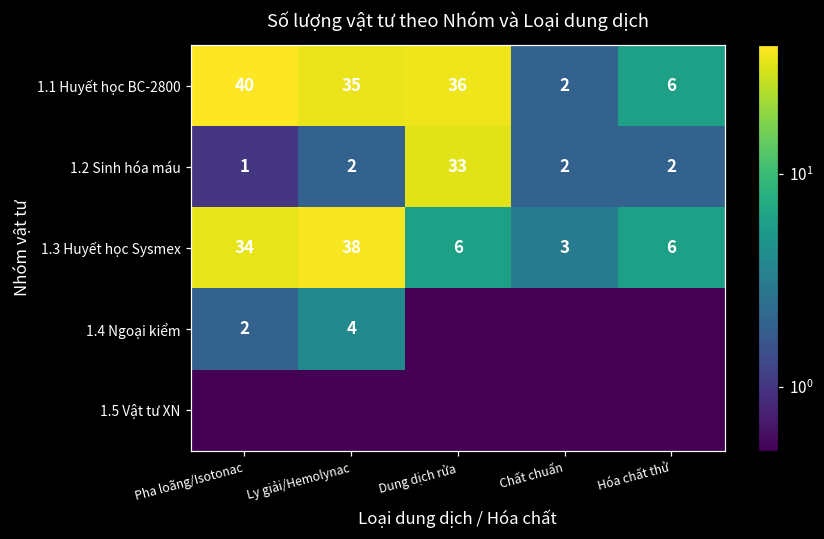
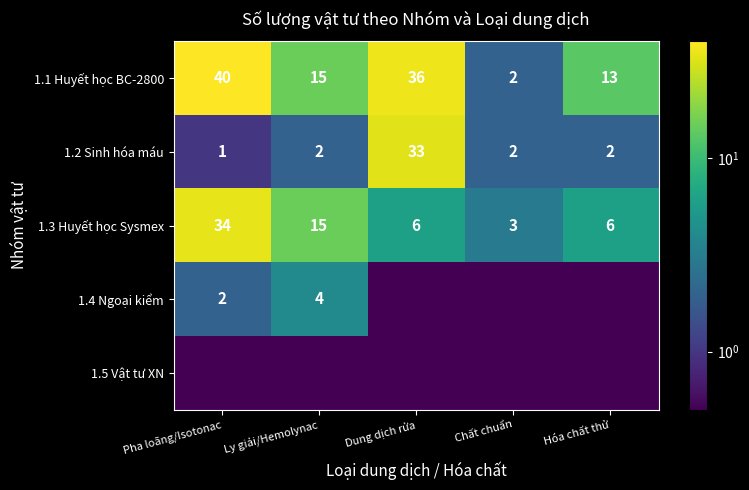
  {
    "1.1 Huyết học BC-2800": {
      "Pha loãng/Isotonac": 40,
-     "Ly giải/Hemolynac": 35,
+     "Ly giải/Hemolynac": 15,
      "Dung dịch rửa": 36,
      "Chất chuẩn": 2,
-     "Hóa chất thử": 6
+     "Hóa chất thử": 13
    },
    "1.2 Sinh hóa máu": {
      "Pha loãng/Isotonac": 1,
      "Ly giải/Hemolynac": 2,
      "Dung dịch rửa": 33,
      "Chất chuẩn": 2,
      "Hóa chất thử": 2
    },
    "1.3 Huyết học Sysmex": {
      "Pha loãng/Isotonac": 34,
-     "Ly giải/Hemolynac": 38,
+     "Ly giải/Hemolynac": 15,
      "Dung dịch rửa": 6,
      "Chất chuẩn": 3,
      "Hóa chất thử": 6
    },
    "1.4 Ngoại kiểm": {
      "Pha loãng/Isotonac": 2,
      "Ly giải/Hemolynac": 4
    }
  }
